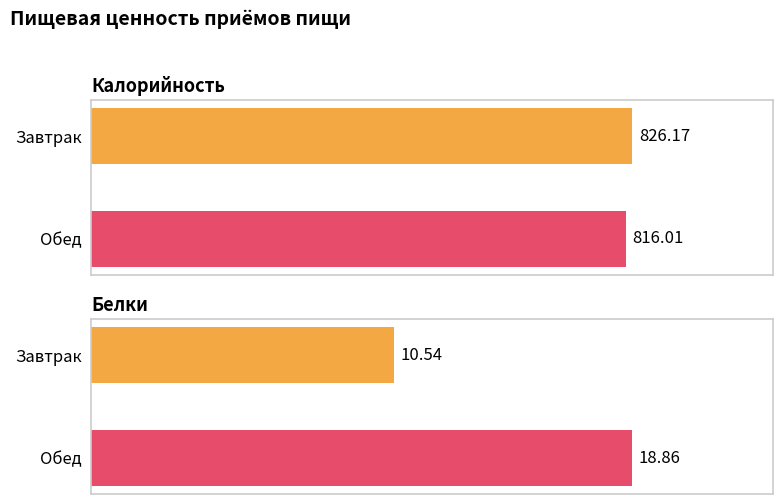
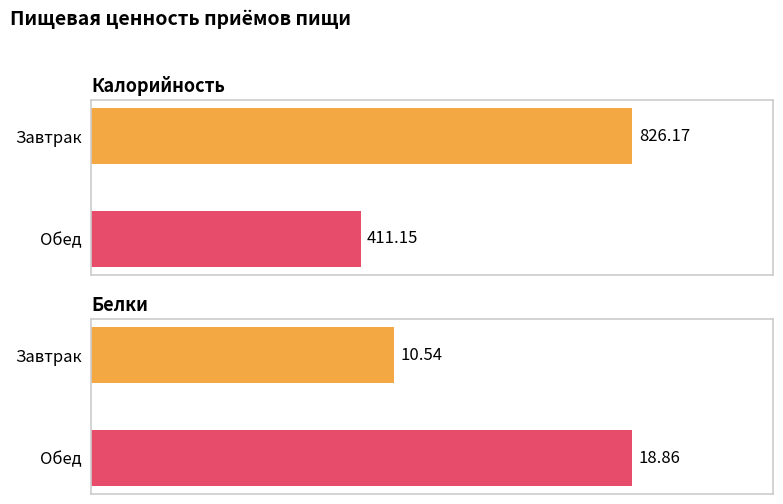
  {
    "Калорийность": {
      "Завтрак": 826.17,
-     "Обед": 816.01
+     "Обед": 411.15
    },
    "Белки": {
      "Завтрак": 10.54,
      "Обед": 18.86
    }
  }
